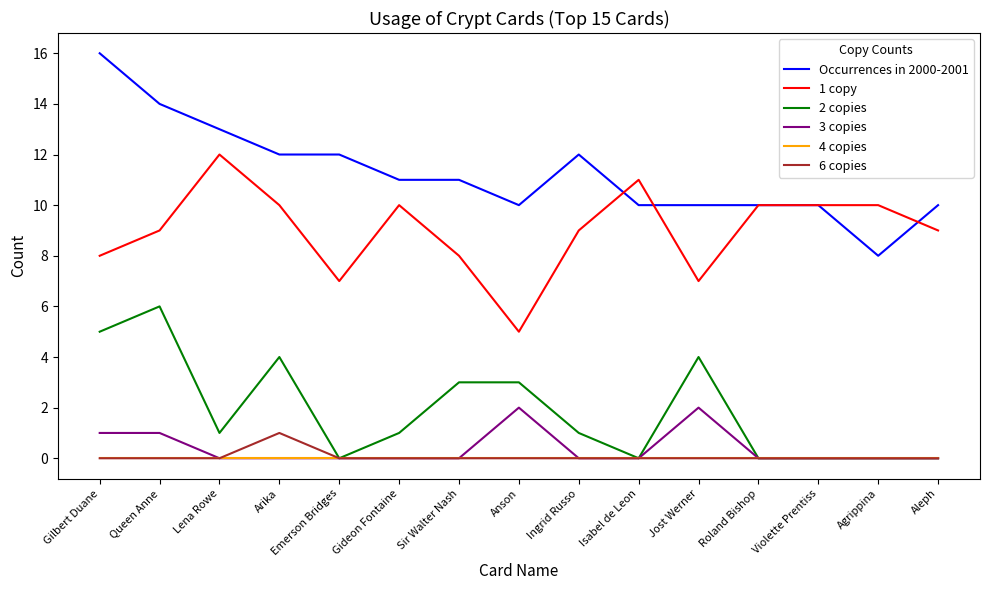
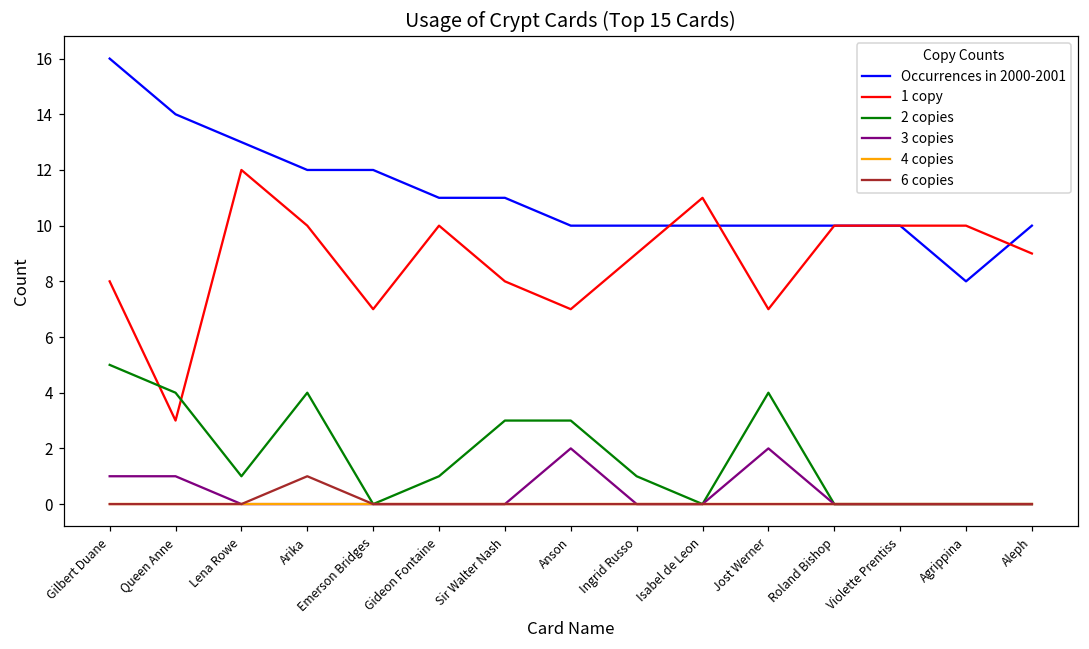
  {
    "Occurrences in 2000-2001": {
      "Gilbert Duane": 16,
      "Queen Anne": 14,
      "Lena Rowe": 13,
      "Arika": 12,
      "Emerson Bridges": 12,
      "Gideon Fontaine": 11,
      "Sir Walter Nash": 11,
      "Anson": 10,
-     "Ingrid Russo": 12,
+     "Ingrid Russo": 10,
      "Isabel de Leon": 10,
      "Jost Werner": 10,
      "Agrippina": 8,
      "Aleph": 10
    },
    "1 copy": {
      "Gilbert Duane": 8,
-     "Queen Anne": 9,
+     "Queen Anne": 3,
      "Lena Rowe": 12,
      "Arika": 10,
      "Emerson Bridges": 7,
      "Gideon Fontaine": 10,
      "Sir Walter Nash": 8,
-     "Anson": 5,
+     "Anson": 7,
      "Ingrid Russo": 9,
      "Isabel de Leon": 11,
      "Jost Werner": 7,
      "Agrippina": 10,
      "Aleph": 9
    },
    "2 copies": {
      "Gilbert Duane": 5,
-     "Queen Anne": 6,
+     "Queen Anne": 4,
      "Lena Rowe": 1,
      "Arika": 4,
      "Gideon Fontaine": 1,
      "Sir Walter Nash": 3,
      "Anson": 3,
      "Ingrid Russo": 1,
      "Jost Werner": 4
    },
    "3 copies": {
      "Gilbert Duane": 1,
      "Queen Anne": 1,
      "Anson": 2,
      "Jost Werner": 2
    },
    "6 copies": {
      "Arika": 1
    }
  }
